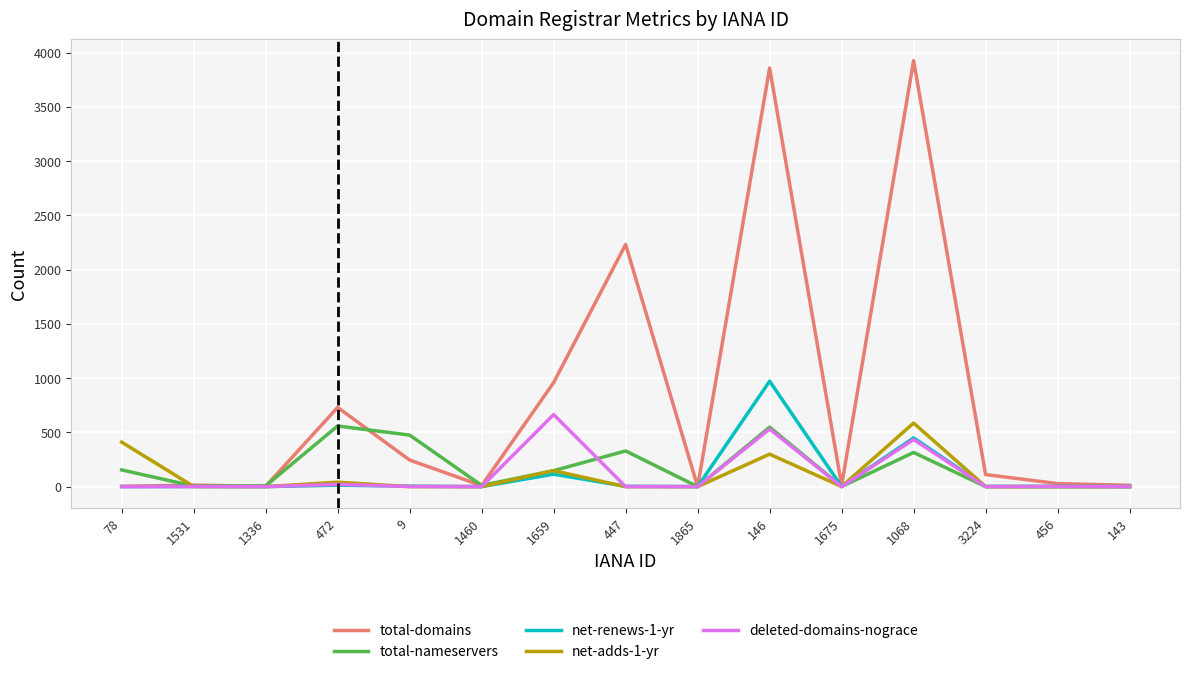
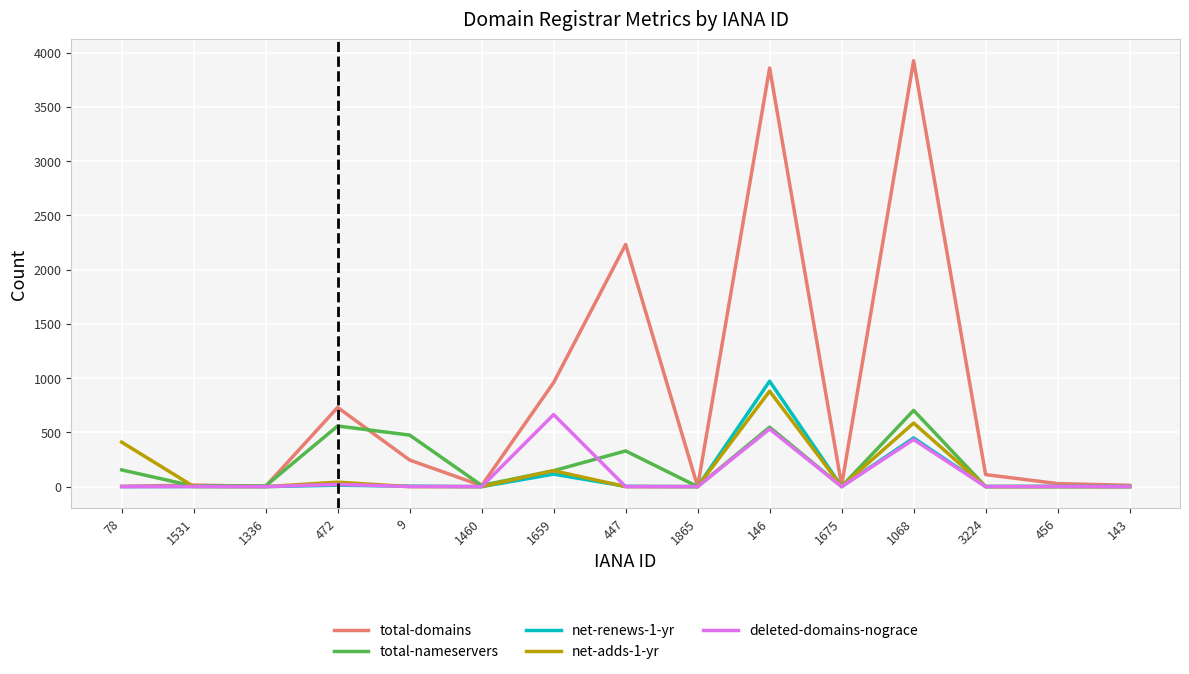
  {
    "total-domains": {
      "472": 730,
      "9": 250,
      "1659": 960,
      "447": 2230,
      "146": 3860,
      "1068": 3930,
      "3224": 110,
      "456": 30
    },
    "total-nameservers": {
      "78": 150,
      "472": 560,
      "9": 480,
      "447": 330,
-     "1068": 320
+     "1068": 700
    },
    "net-renews-1-yr": {
      "1659": 120,
      "146": 970
    },
    "net-adds-1-yr": {
      "78": 410,
-     "146": 300,
+     "146": 880,
      "1068": 590
    },
    "deleted-domains-nograce": {
      "1659": 660
    }
  }
